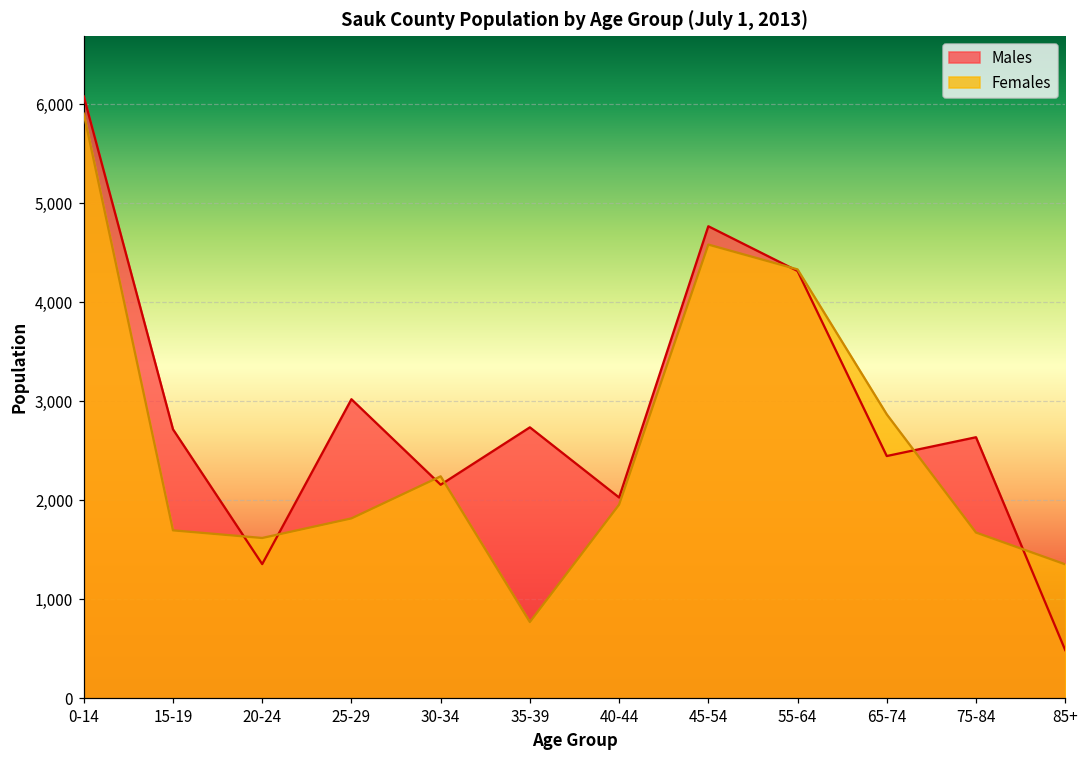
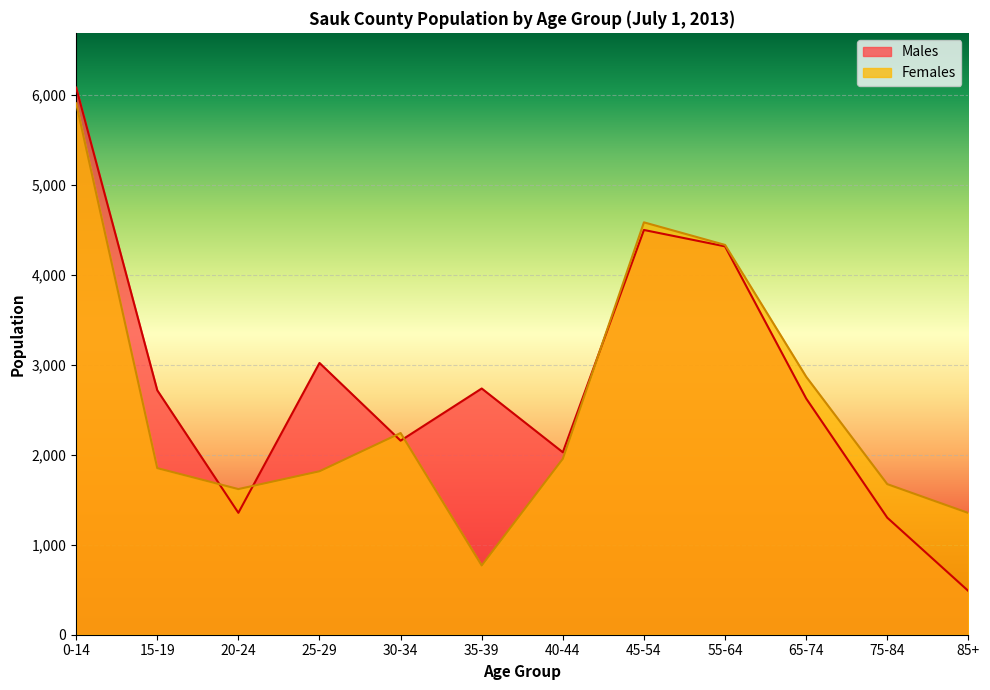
  {
    "Males": {
      "0-14": "6,100",
      "15-19": "2,700",
      "20-24": "1,400",
      "25-29": "3,000",
      "30-34": "2,200",
      "35-39": "2,700",
      "40-44": "2,000",
-     "45-54": "4,800",
-     "65-74": "2,400",
-     "75-84": "2,600",
+     "45-54": "4,500",
+     "65-74": "2,600",
+     "75-84": "1,300",
      "85+": "500"
    },
    "Females": {
      "0-14": "5,900",
-     "15-19": "1,700",
+     "15-19": "1,900",
      "20-24": "1,600",
      "25-29": "1,800",
      "30-34": "2,200",
      "35-39": "800",
      "40-44": "2,000",
      "45-54": "4,600",
      "65-74": "2,900",
      "75-84": "1,700",
      "85+": "1,400"
    }
  }
